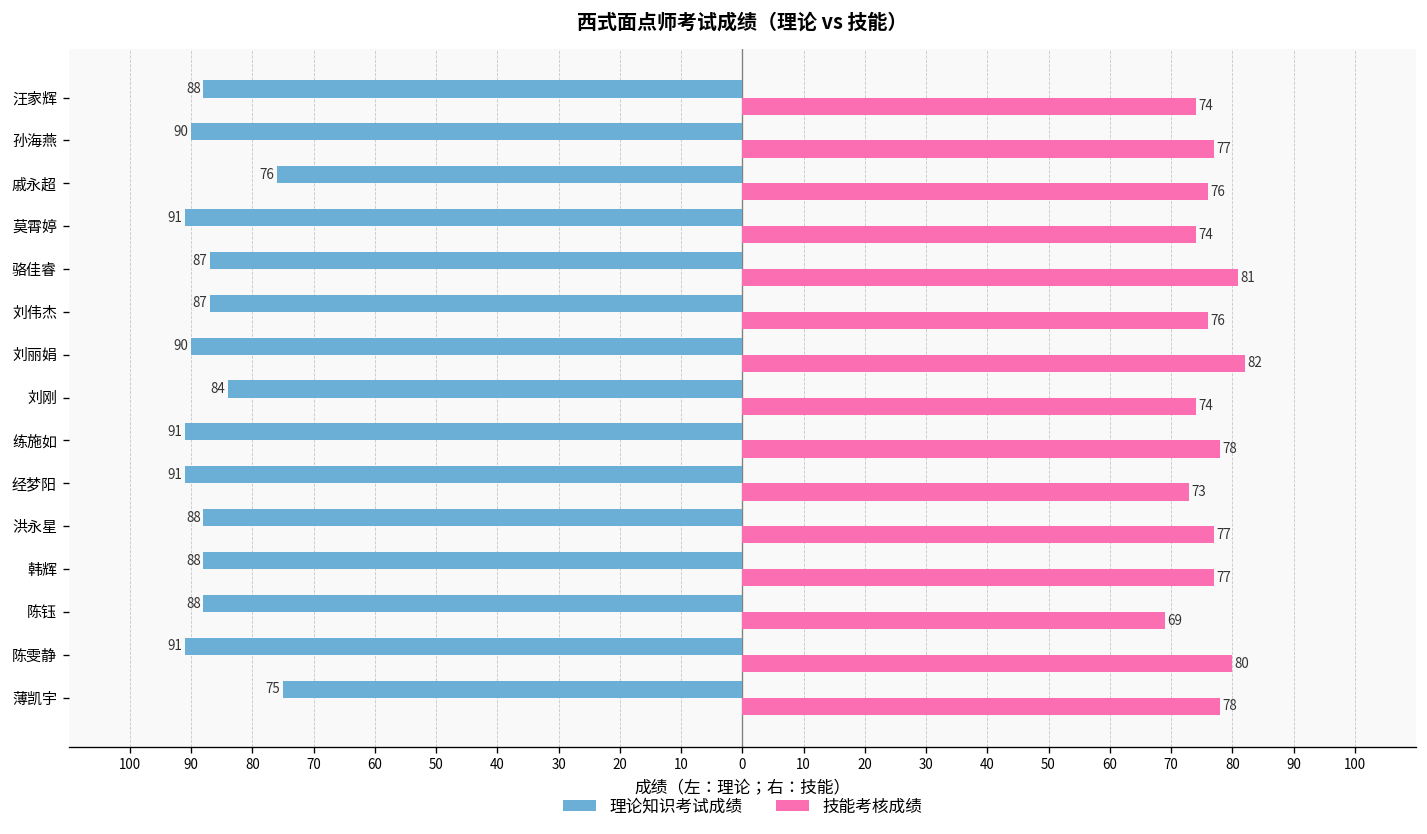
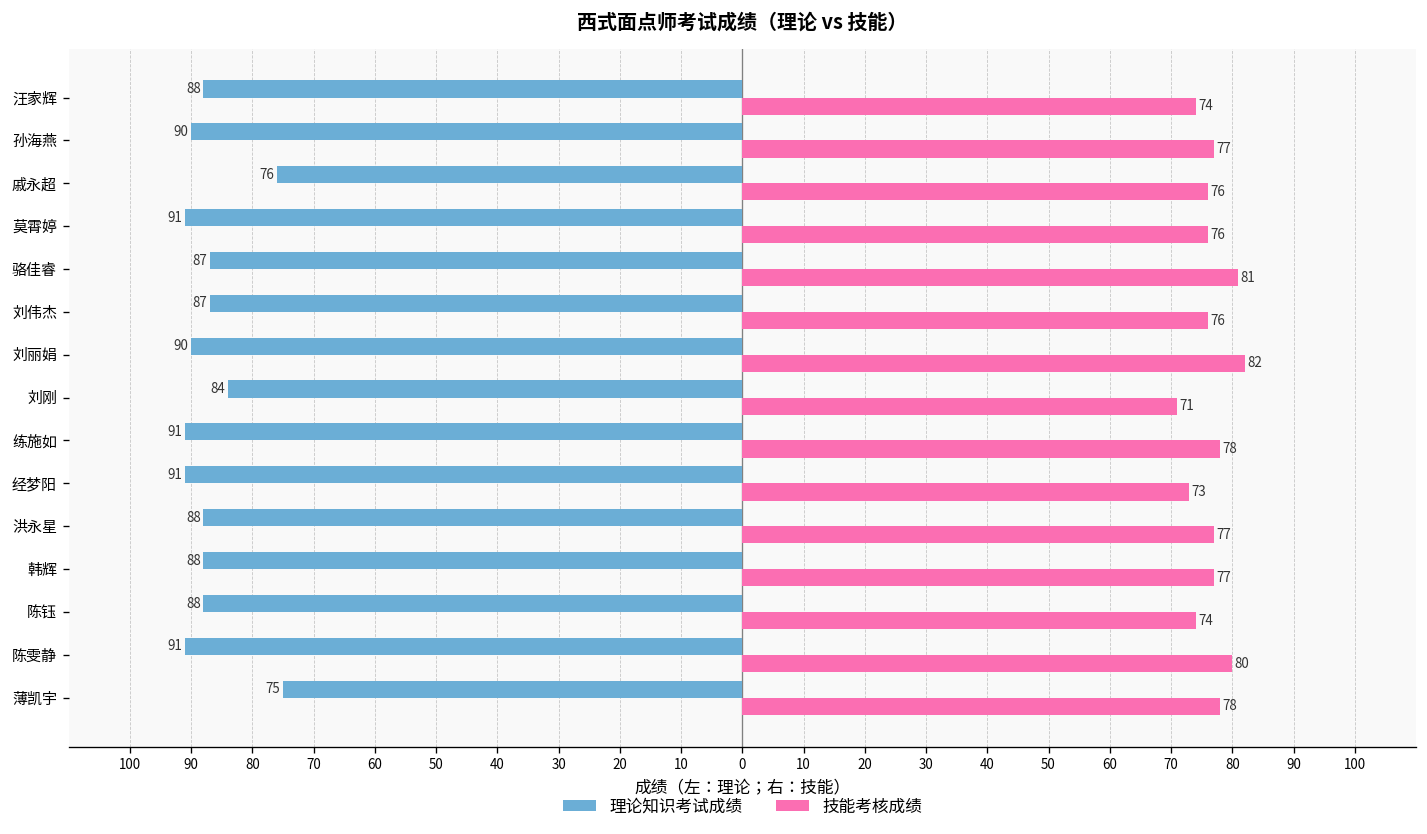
  {
    "技能考核成绩": {
      "汪家辉": 74,
      "孙海燕": 77,
      "戚永超": 76,
-     "莫霄婷": 74,
+     "莫霄婷": 76,
      "骆佳睿": 81,
      "刘伟杰": 76,
      "刘丽娟": 82,
-     "刘刚": 74,
+     "刘刚": 71,
      "练施如": 78,
      "经梦阳": 73,
      "洪永星": 77,
      "韩辉": 77,
-     "陈钰": 69,
+     "陈钰": 74,
      "陈雯静": 80,
      "薄凯宇": 78
    }
  }
